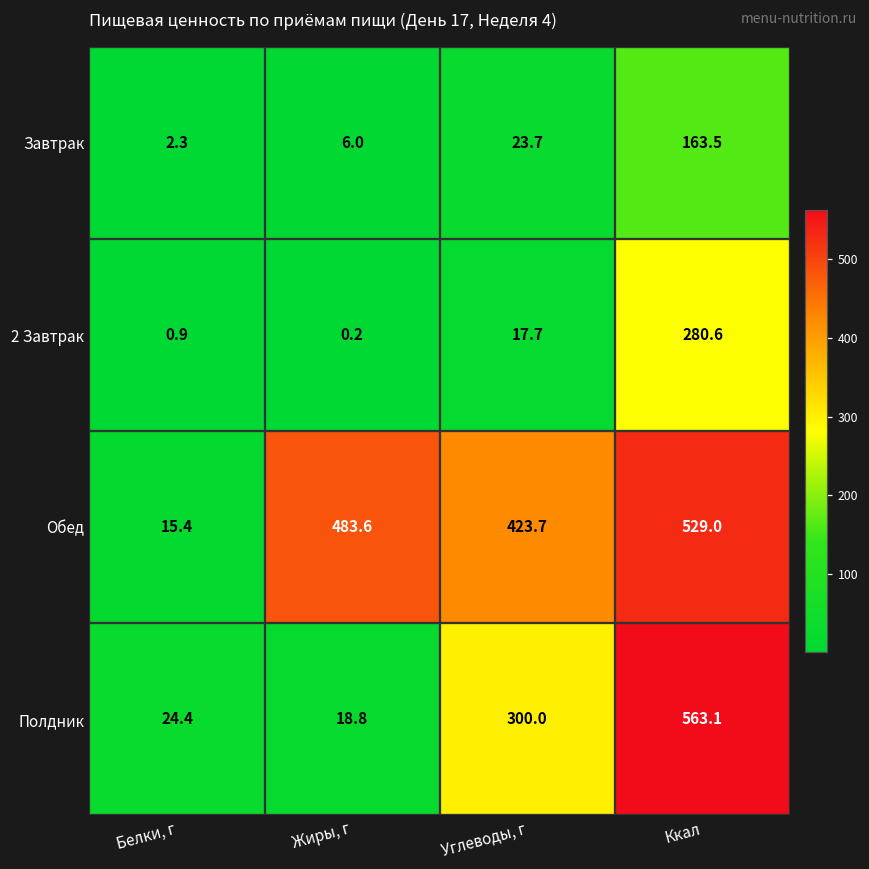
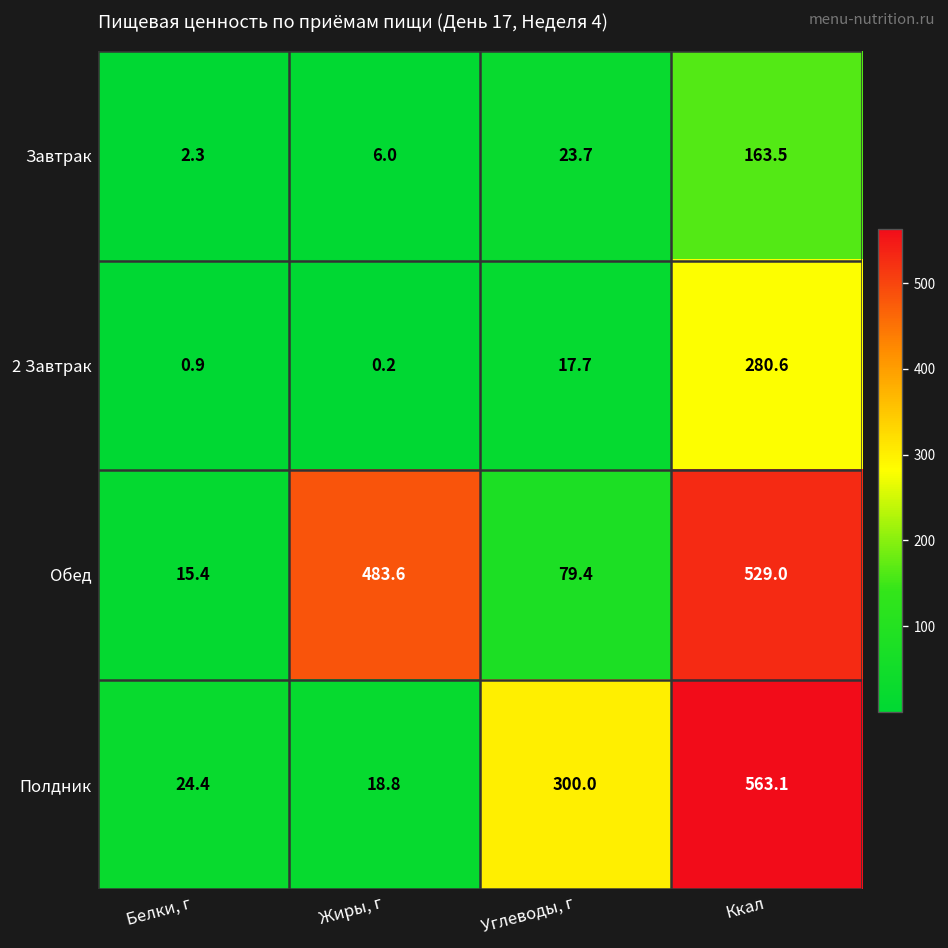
  {
    "Завтрак": {
      "Белки, г": 2.3,
      "Жиры, г": 6.0,
      "Углеводы, г": 23.7,
      "Ккал": 163.5
    },
    "2 Завтрак": {
      "Белки, г": 0.9,
      "Жиры, г": 0.2,
      "Углеводы, г": 17.7,
      "Ккал": 280.6
    },
    "Обед": {
      "Белки, г": 15.4,
      "Жиры, г": 483.6,
-     "Углеводы, г": 423.7,
+     "Углеводы, г": 79.4,
      "Ккал": 529.0
    },
    "Полдник": {
      "Белки, г": 24.4,
      "Жиры, г": 18.8,
      "Углеводы, г": 300.0,
      "Ккал": 563.1
    }
  }
